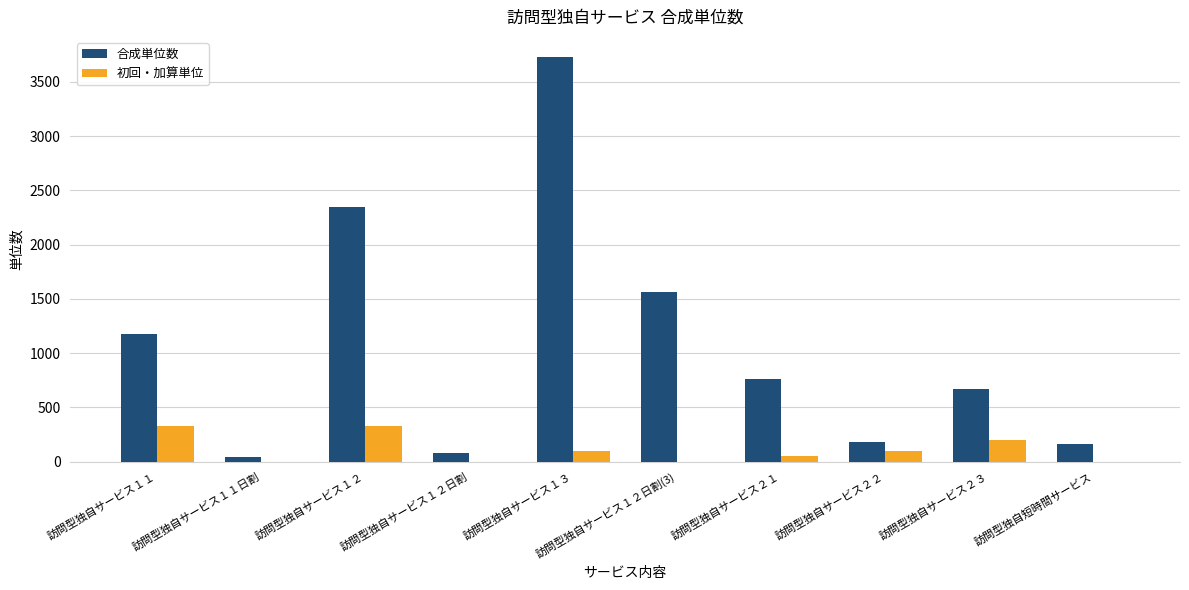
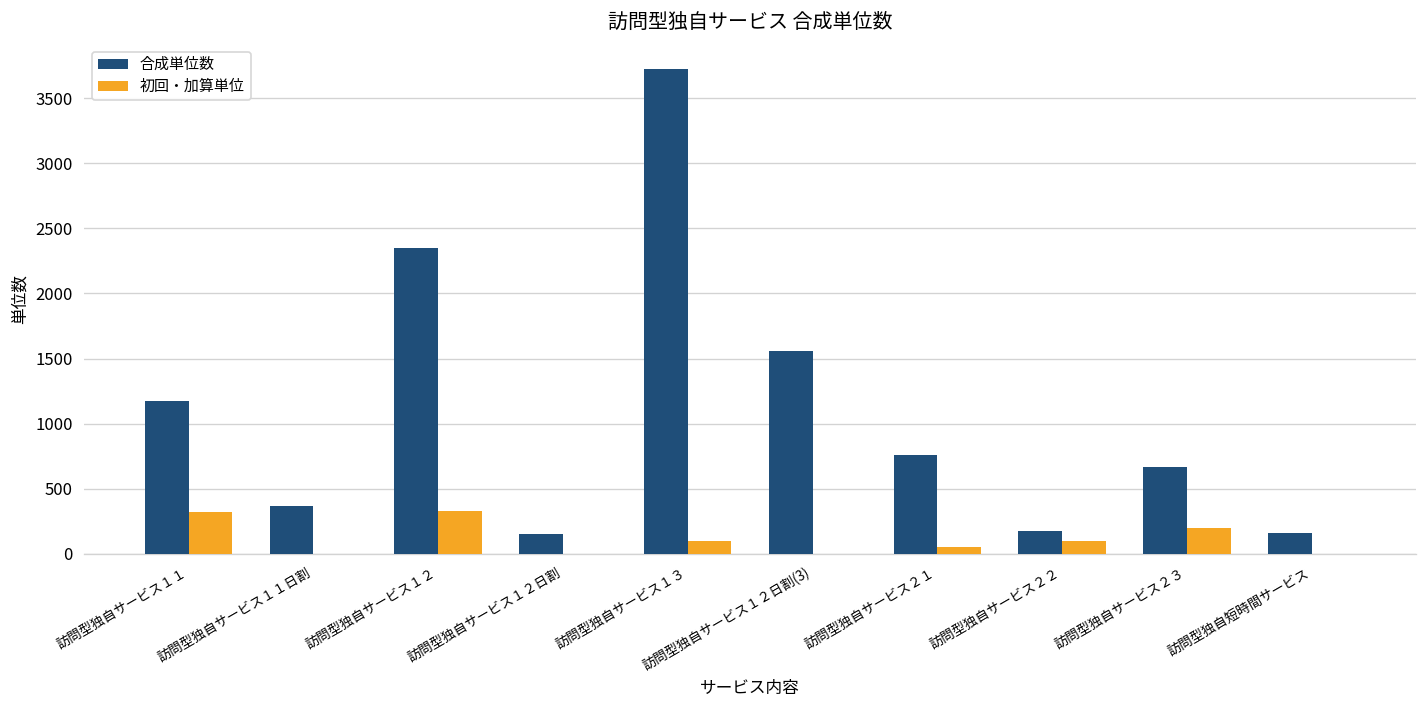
  {
    "合成単位数": {
      "訪問型独自サービス１１": 1180,
-     "訪問型独自サービス１１日割": 40,
+     "訪問型独自サービス１１日割": 370,
      "訪問型独自サービス１２": 2350,
-     "訪問型独自サービス１２日割": 80,
+     "訪問型独自サービス１２日割": 160,
      "訪問型独自サービス１３": 3730,
      "訪問型独自サービス１２日割(3)": 1560,
      "訪問型独自サービス２１": 760,
      "訪問型独自サービス２２": 180,
      "訪問型独自サービス２３": 670,
      "訪問型独自短時間サービス": 160
    },
    "初回・加算単位": {
      "訪問型独自サービス１１": 330,
      "訪問型独自サービス１１日割": 0,
      "訪問型独自サービス１２": 330,
      "訪問型独自サービス１２日割": 0,
      "訪問型独自サービス１３": 100,
      "訪問型独自サービス１２日割(3)": 0,
      "訪問型独自サービス２１": 50,
      "訪問型独自サービス２２": 100,
      "訪問型独自サービス２３": 200,
      "訪問型独自短時間サービス": 0
    }
  }
